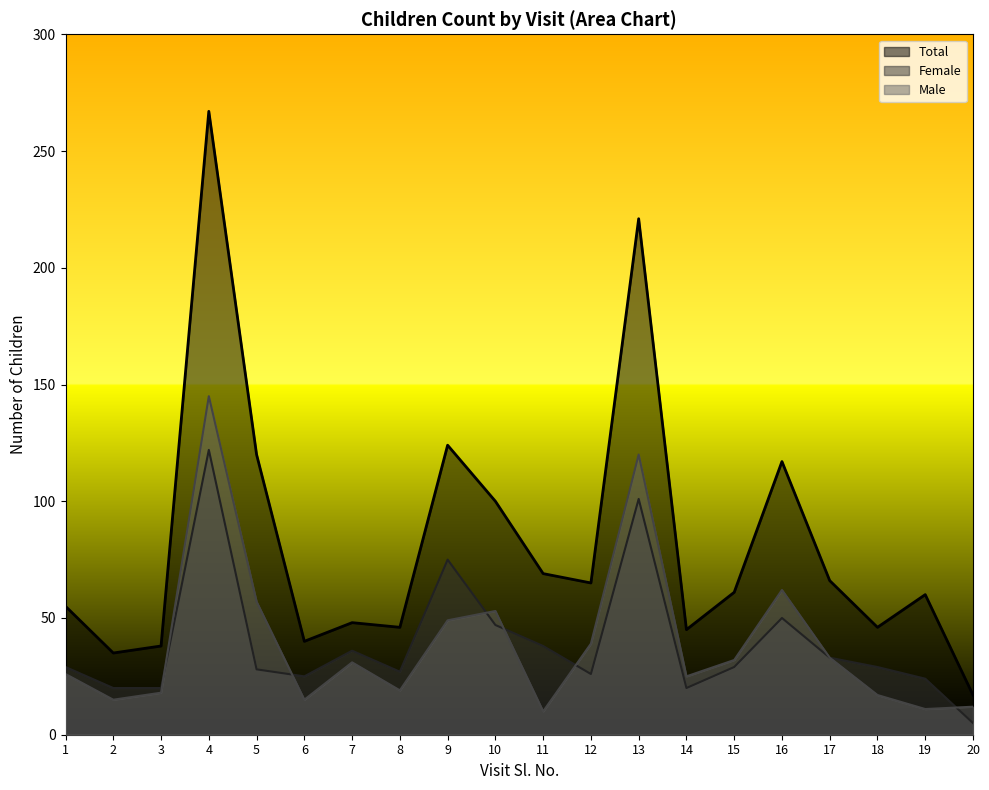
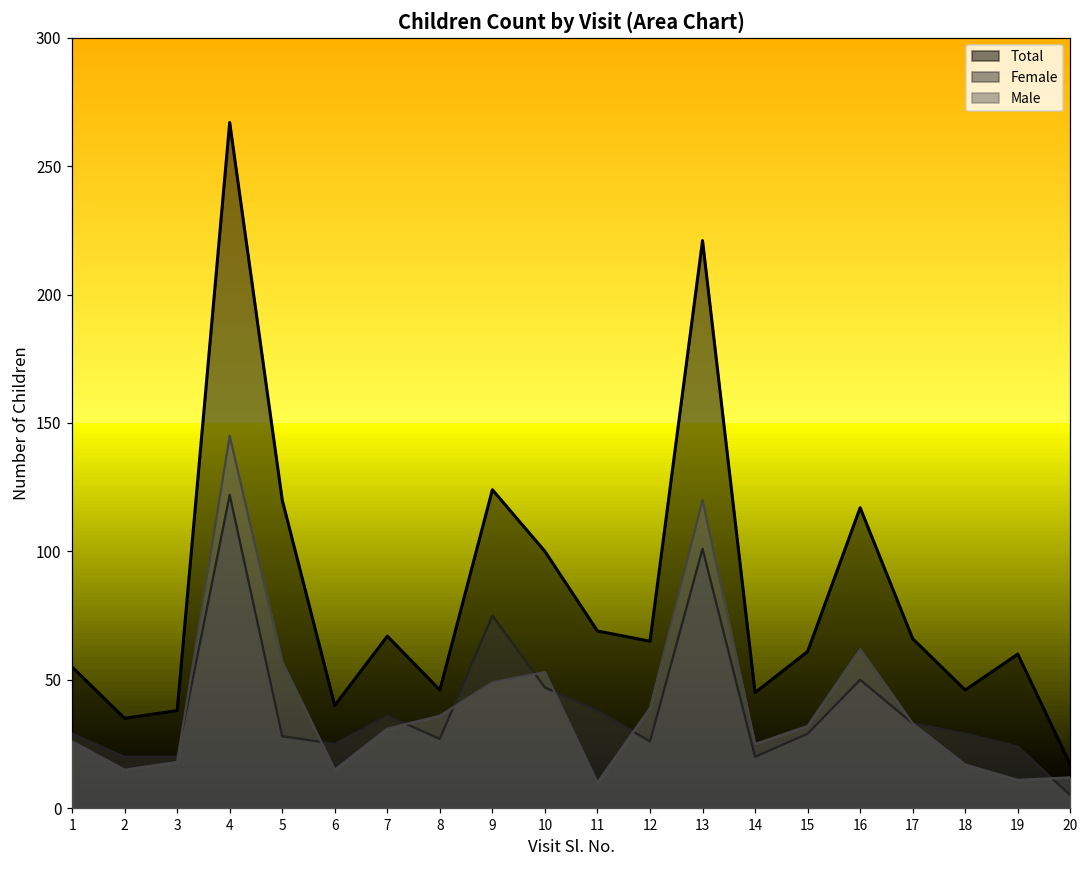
  {
    "Total": {
      "1": 55,
      "2": 35,
      "3": 38,
      "4": 267,
      "5": 120,
      "6": 40,
-     "7": 48,
+     "7": 67,
      "8": 46,
      "9": 124,
      "10": 100,
      "11": 69,
      "12": 65,
      "13": 221,
      "14": 45,
      "15": 61,
      "16": 117,
      "17": 66,
      "18": 46,
      "19": 60,
      "20": 17
    },
    "Female": {
      "1": 29,
      "2": 20,
      "3": 20,
      "4": 122,
      "5": 28,
      "6": 25,
      "7": 36,
      "8": 27,
      "9": 75,
      "10": 47,
      "11": 38,
      "12": 26,
      "13": 101,
      "14": 20,
      "15": 29,
      "16": 50,
      "18": 29,
      "19": 24,
      "20": 5
    },
    "Male": {
      "1": 26,
      "2": 15,
      "3": 18,
      "4": 145,
      "5": 57,
      "6": 15,
      "7": 31,
-     "8": 19,
+     "8": 36,
      "9": 49,
      "10": 53,
      "11": 10,
      "12": 39,
      "13": 120,
      "14": 25,
      "15": 32,
      "16": 62,
      "18": 17,
      "19": 11,
      "20": 12
    }
  }
